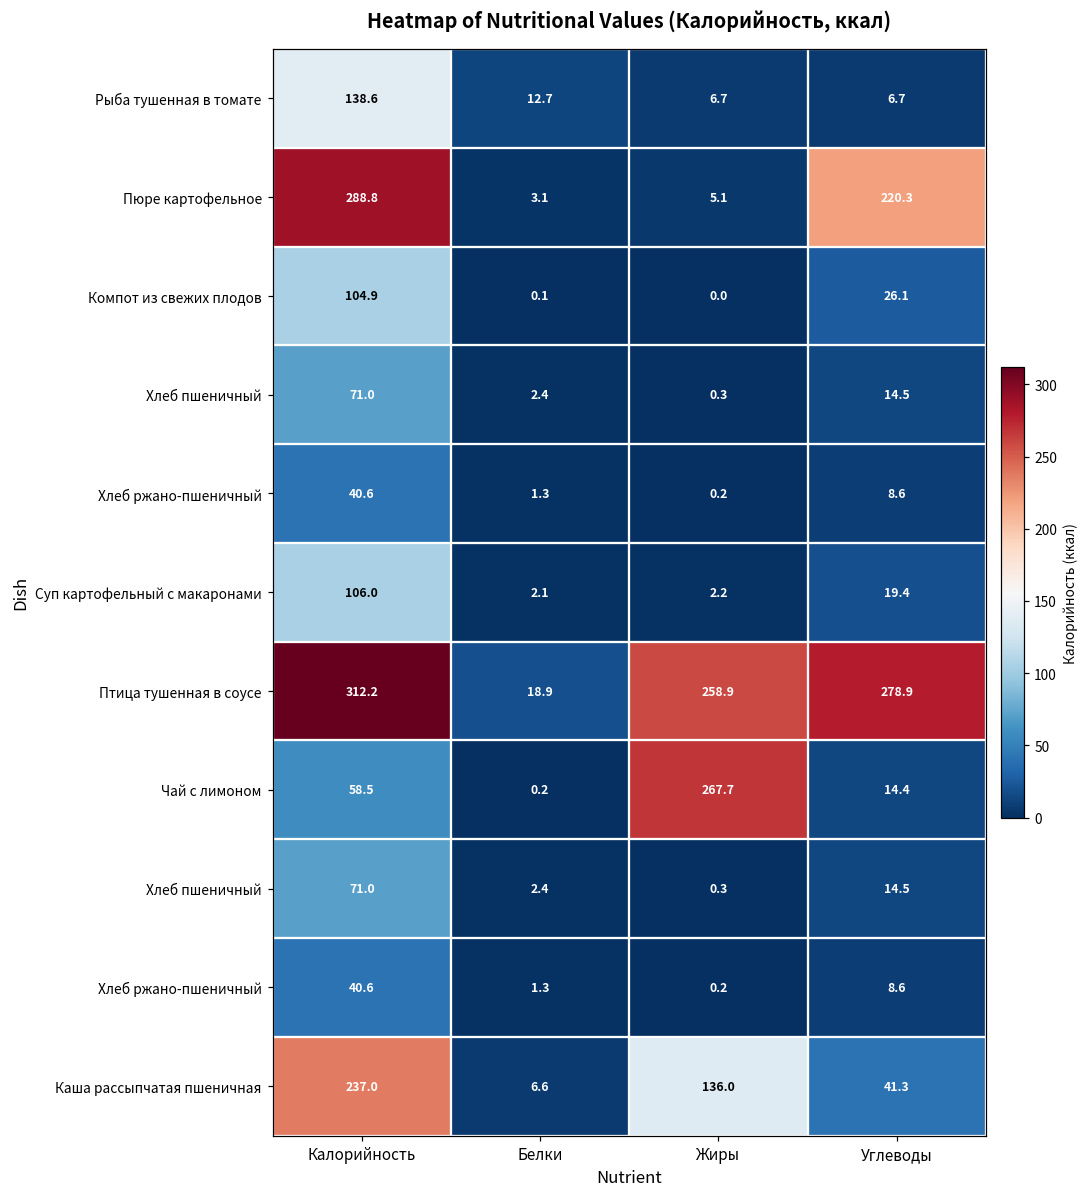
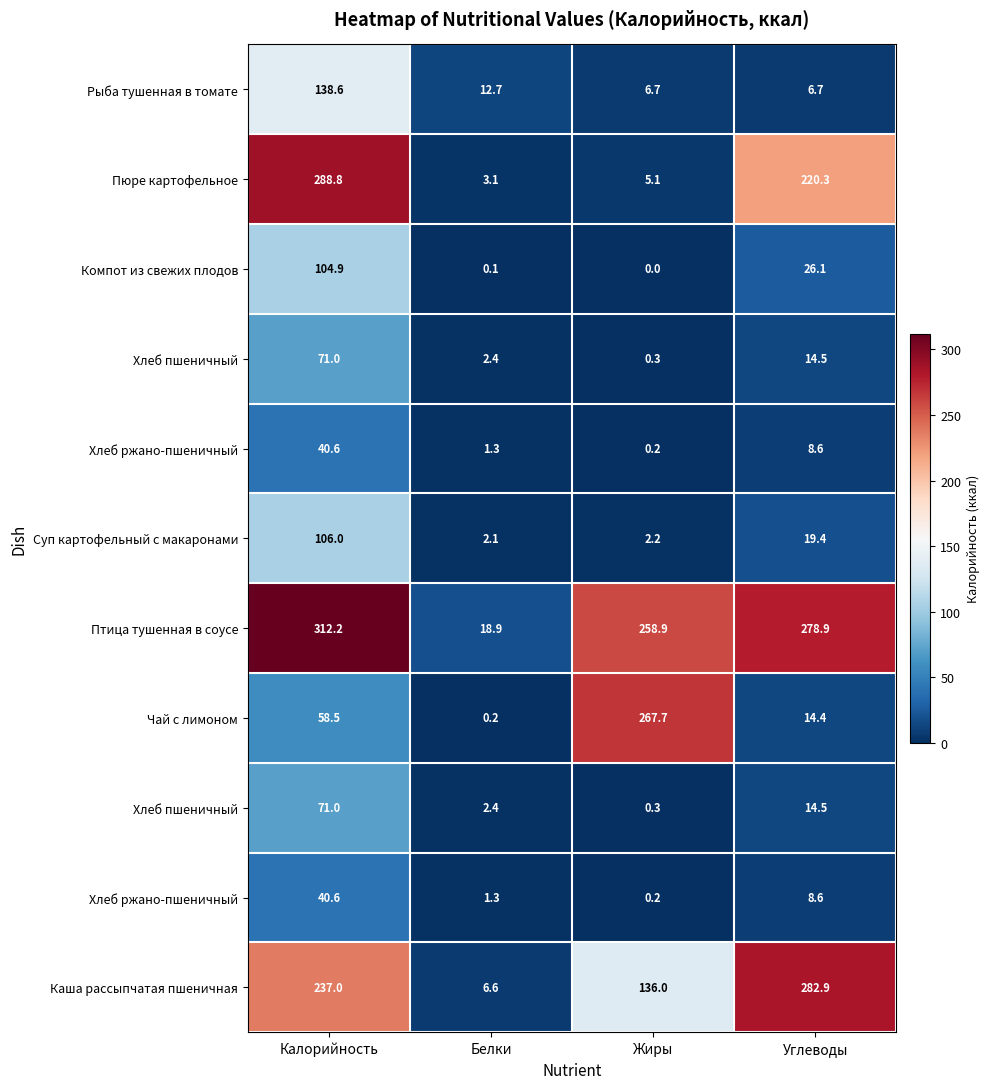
  {
    "Рыба тушенная в томате": {
      "Калорийность": 138.6,
      "Белки": 12.7,
      "Жиры": 6.7,
      "Углеводы": 6.7
    },
    "Пюре картофельное": {
      "Калорийность": 288.8,
      "Белки": 3.1,
      "Жиры": 5.1,
      "Углеводы": 220.3
    },
    "Компот из свежих плодов": {
      "Калорийность": 104.9,
      "Белки": 0.1,
      "Жиры": 0.0,
      "Углеводы": 26.1
    },
    "Суп картофельный с макаронами": {
      "Калорийность": 106.0,
      "Белки": 2.1,
      "Жиры": 2.2,
      "Углеводы": 19.4
    },
    "Птица тушенная в соусе": {
      "Калорийность": 312.2,
      "Белки": 18.9,
      "Жиры": 258.9,
      "Углеводы": 278.9
    },
    "Чай с лимоном": {
      "Калорийность": 58.5,
      "Белки": 0.2,
      "Жиры": 267.7,
      "Углеводы": 14.4
    },
    "Каша рассыпчатая пшеничная": {
      "Калорийность": 237.0,
      "Белки": 6.6,
      "Жиры": 136.0,
-     "Углеводы": 41.3
+     "Углеводы": 282.9
    }
  }
